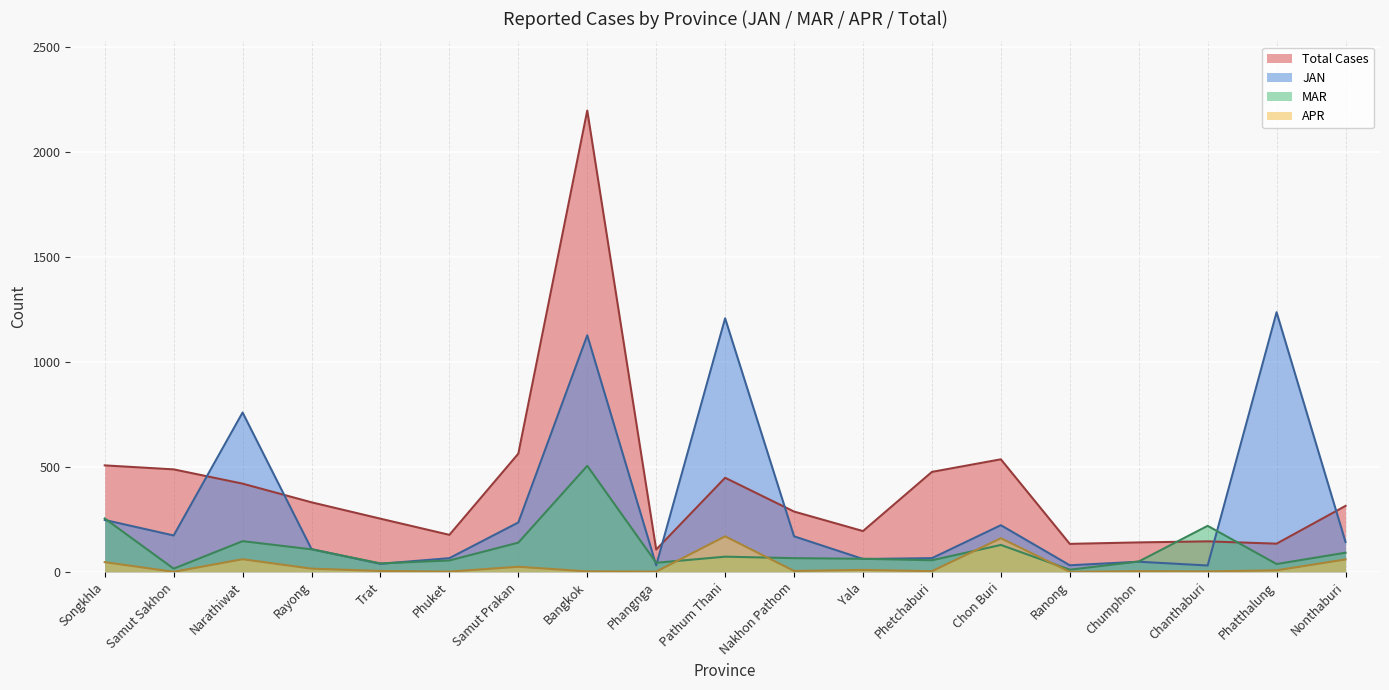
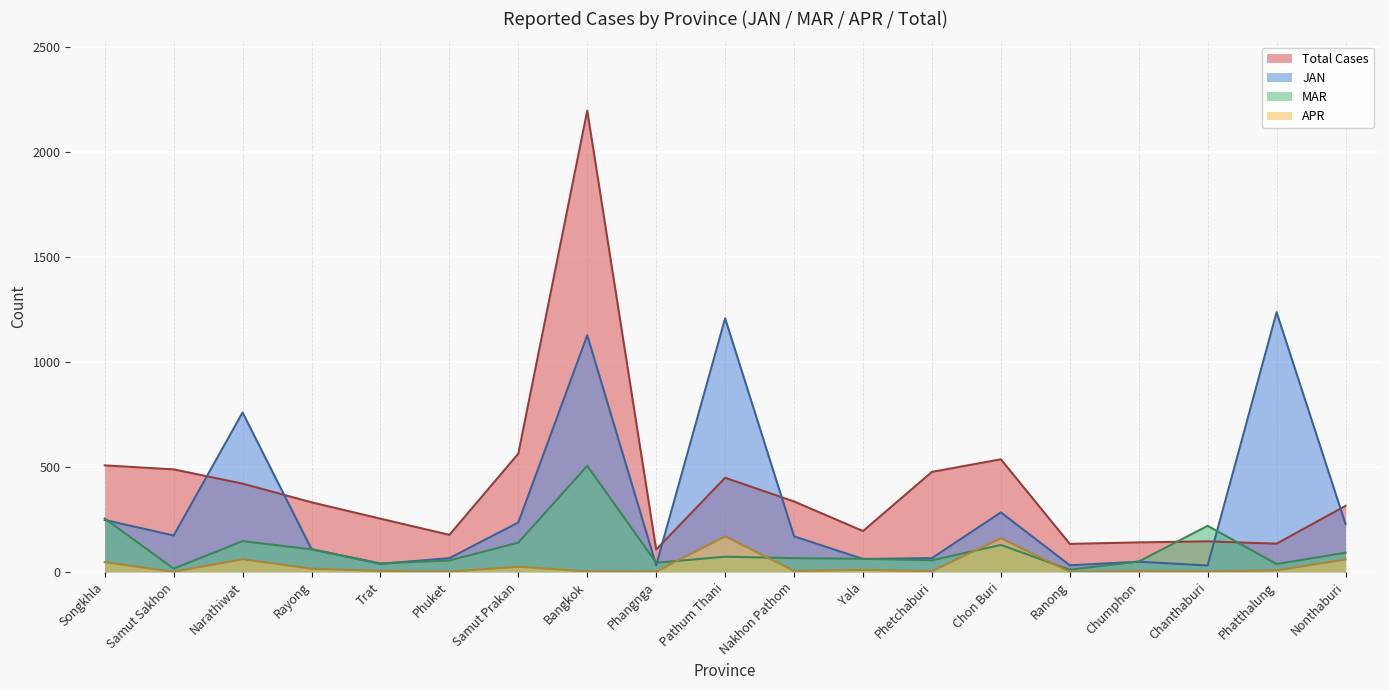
  {
    "Total Cases": {
      "Songkhla": 510,
      "Samut Sakhon": 490,
      "Narathiwat": 420,
      "Rayong": 330,
      "Trat": 250,
      "Phuket": 180,
      "Samut Prakan": 560,
      "Bangkok": 2200,
      "Phangnga": 110,
      "Pathum Thani": 450,
-     "Nakhon Pathom": 290,
+     "Nakhon Pathom": 340,
      "Yala": 190,
      "Phetchaburi": 480,
      "Chon Buri": 540,
      "Ranong": 130,
      "Chumphon": 140,
      "Chanthaburi": 150,
      "Phatthalung": 130,
      "Nonthaburi": 310
    },
    "JAN": {
      "Samut Sakhon": 170,
      "Narathiwat": 760,
      "Samut Prakan": 240,
      "Bangkok": 1130,
      "Pathum Thani": 1210,
      "Nakhon Pathom": 170,
-     "Chon Buri": 220,
+     "Chon Buri": 280,
      "Ranong": 30,
      "Chanthaburi": 30,
      "Phatthalung": 1240,
-     "Nonthaburi": 140
+     "Nonthaburi": 230
    },
    "MAR": {
      "Samut Sakhon": 20,
      "Narathiwat": 150,
      "Samut Prakan": 140,
      "Bangkok": 510,
      "Pathum Thani": 70,
      "Nakhon Pathom": 70,
      "Chon Buri": 130,
      "Chanthaburi": 220,
      "Phatthalung": 40,
      "Nonthaburi": 90
    },
    "APR": {
      "Songkhla": 50,
      "Samut Sakhon": 0,
      "Narathiwat": 60,
      "Rayong": 20,
      "Trat": 0,
      "Phuket": 0,
      "Samut Prakan": 20,
      "Bangkok": 0,
      "Phangnga": 0,
      "Pathum Thani": 170,
      "Nakhon Pathom": 0,
      "Yala": 10,
      "Phetchaburi": 0,
      "Chon Buri": 160,
      "Chumphon": 0,
      "Chanthaburi": 0,
      "Phatthalung": 10,
      "Nonthaburi": 60
    }
  }
